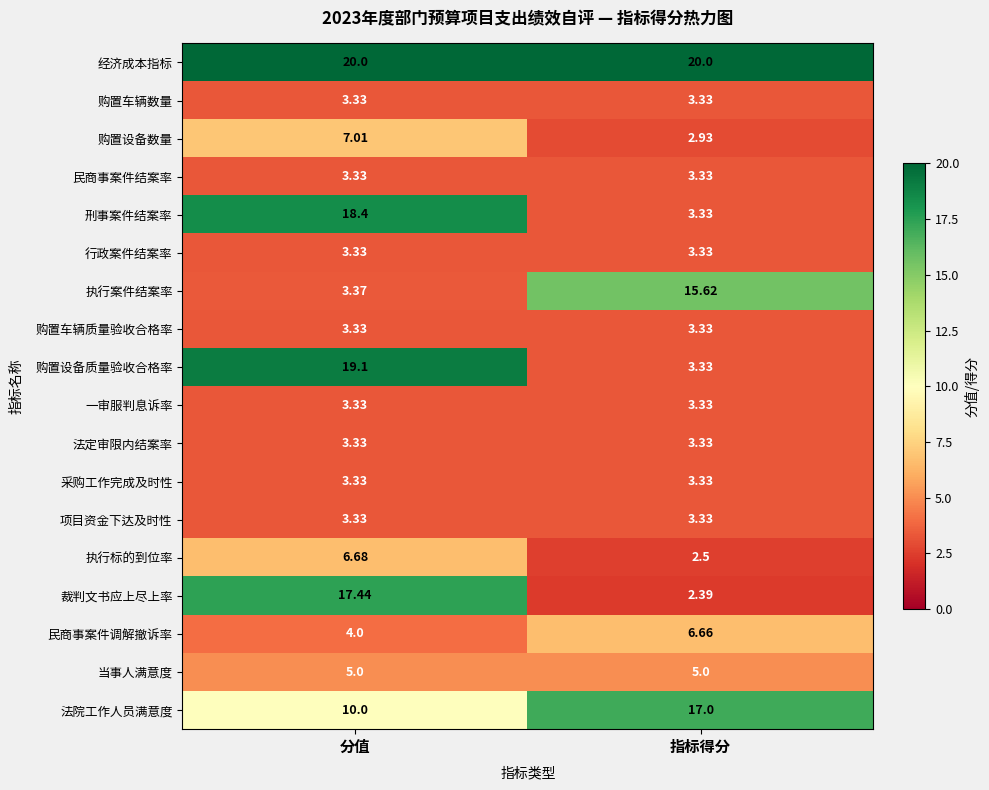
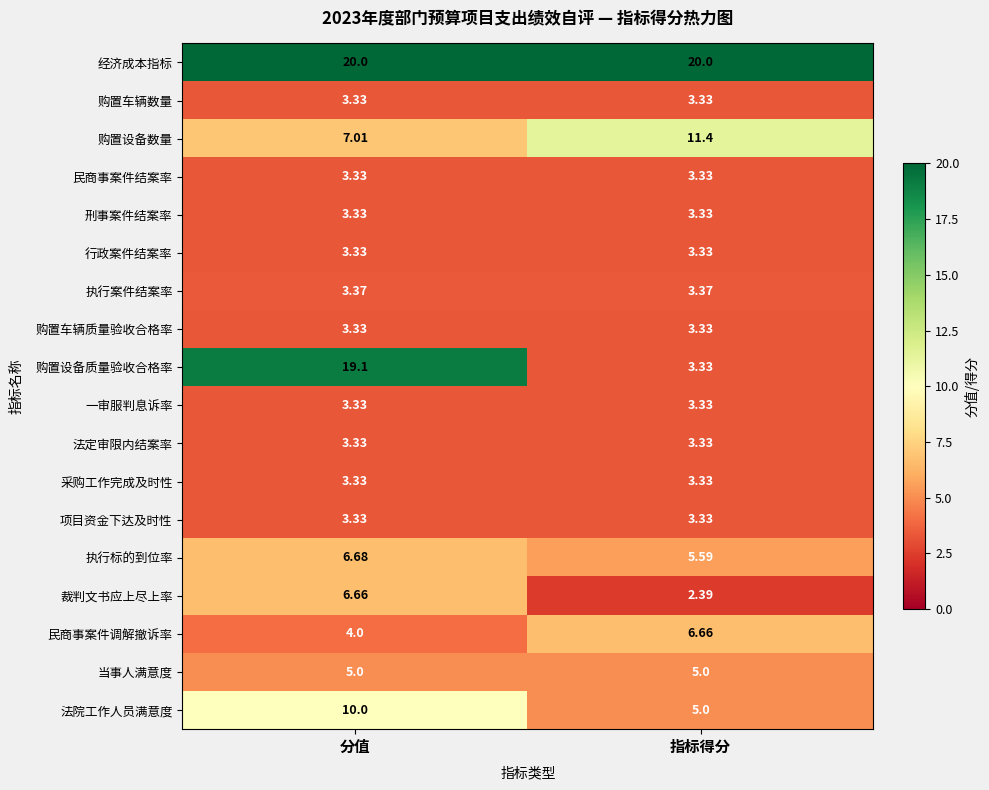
  {
    "经济成本指标": {
      "分值": 20.0,
      "指标得分": 20.0
    },
    "购置车辆数量": {
      "分值": 3.33,
      "指标得分": 3.33
    },
    "购置设备数量": {
      "分值": 7.01,
-     "指标得分": 2.93
+     "指标得分": 11.4
    },
    "民商事案件结案率": {
      "分值": 3.33,
      "指标得分": 3.33
    },
    "刑事案件结案率": {
-     "分值": 18.4,
+     "分值": 3.33,
      "指标得分": 3.33
    },
    "行政案件结案率": {
      "分值": 3.33,
      "指标得分": 3.33
    },
    "执行案件结案率": {
      "分值": 3.37,
-     "指标得分": 15.62
+     "指标得分": 3.37
    },
    "购置车辆质量验收合格率": {
      "分值": 3.33,
      "指标得分": 3.33
    },
    "购置设备质量验收合格率": {
      "分值": 19.1,
      "指标得分": 3.33
    },
    "一审服判息诉率": {
      "分值": 3.33,
      "指标得分": 3.33
    },
    "法定审限内结案率": {
      "分值": 3.33,
      "指标得分": 3.33
    },
    "采购工作完成及时性": {
      "分值": 3.33,
      "指标得分": 3.33
    },
    "项目资金下达及时性": {
      "分值": 3.33,
      "指标得分": 3.33
    },
    "执行标的到位率": {
      "分值": 6.68,
-     "指标得分": 2.5
+     "指标得分": 5.59
    },
    "裁判文书应上尽上率": {
-     "分值": 17.44,
+     "分值": 6.66,
      "指标得分": 2.39
    },
    "民商事案件调解撤诉率": {
      "分值": 4.0,
      "指标得分": 6.66
    },
    "当事人满意度": {
      "分值": 5.0,
      "指标得分": 5.0
    },
    "法院工作人员满意度": {
      "分值": 10.0,
-     "指标得分": 17.0
+     "指标得分": 5.0
    }
  }
